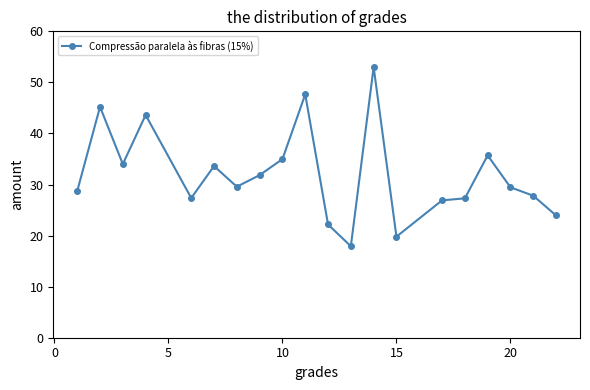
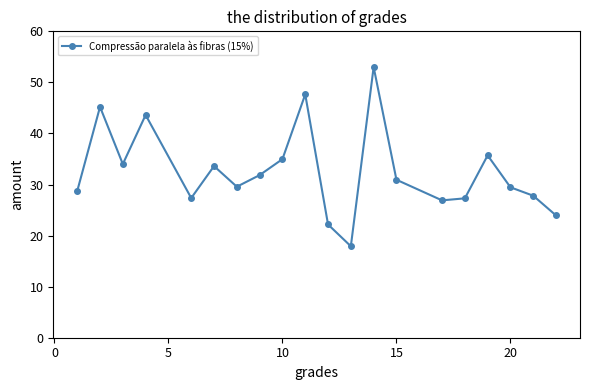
  {
    "10": 35,
-   "15": 20,
+   "15": 31,
    "20": 29
  }
